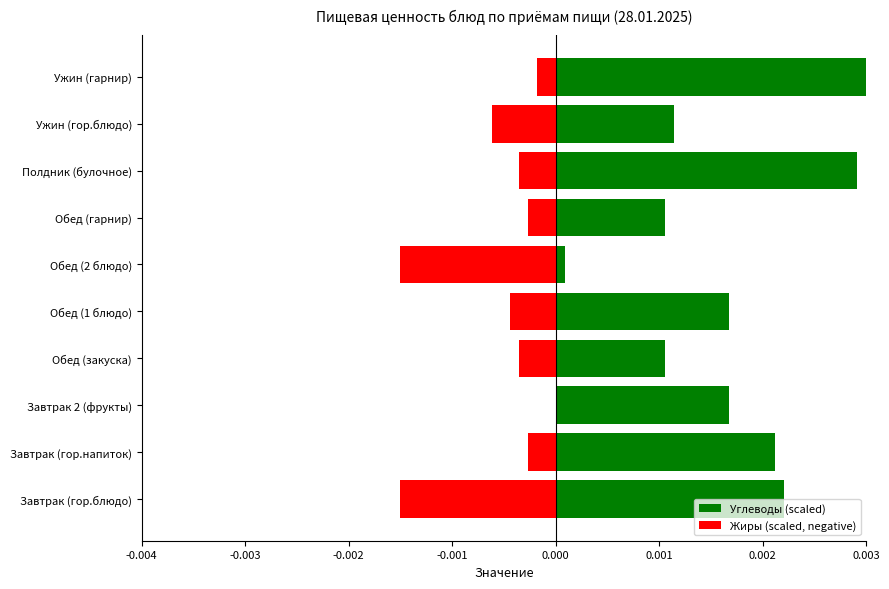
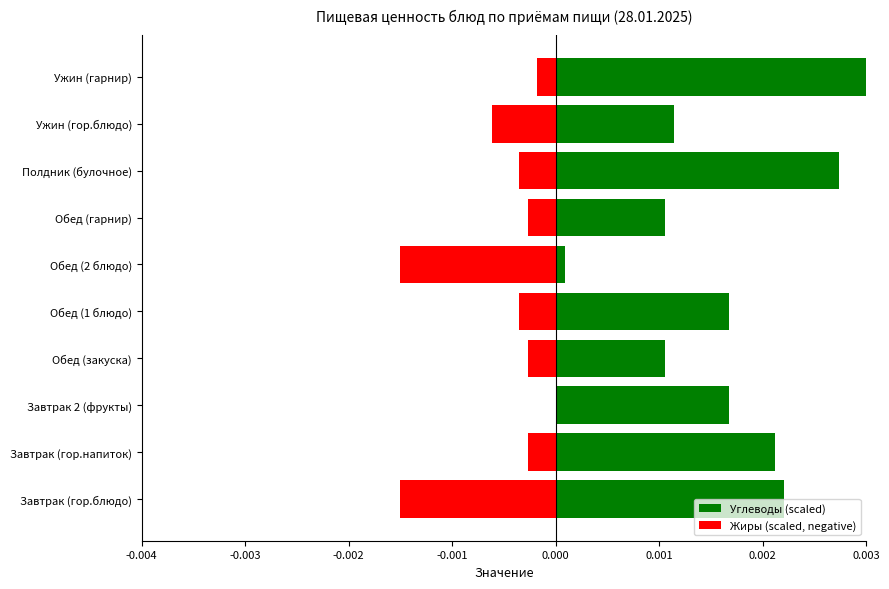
  {
    "Углеводы (scaled)": {
      "Ужин (гарнир)": 0.00300,
      "Ужин (гор.блюдо)": 0.00115,
-     "Полдник (булочное)": 0.00291,
+     "Полдник (булочное)": 0.00274,
      "Обед (гарнир)": 0.00106,
      "Обед (2 блюдо)": 0.00009,
      "Обед (1 блюдо)": 0.00168,
      "Обед (закуска)": 0.00106,
      "Завтрак 2 (фрукты)": 0.00168,
      "Завтрак (гор.напиток)": 0.00212
    },
    "Жиры (scaled, negative)": {
      "Ужин (гарнир)": -0.00018,
      "Ужин (гор.блюдо)": -0.00062,
      "Полдник (булочное)": -0.00035,
      "Обед (гарнир)": -0.00026,
      "Обед (2 блюдо)": -0.00150,
-     "Обед (1 блюдо)": -0.00044,
-     "Обед (закуска)": -0.00035,
+     "Обед (1 блюдо)": -0.00035,
+     "Обед (закуска)": -0.00026,
      "Завтрак 2 (фрукты)": 0.00000,
      "Завтрак (гор.напиток)": -0.00026,
      "Завтрак (гор.блюдо)": -0.00150
    }
  }
